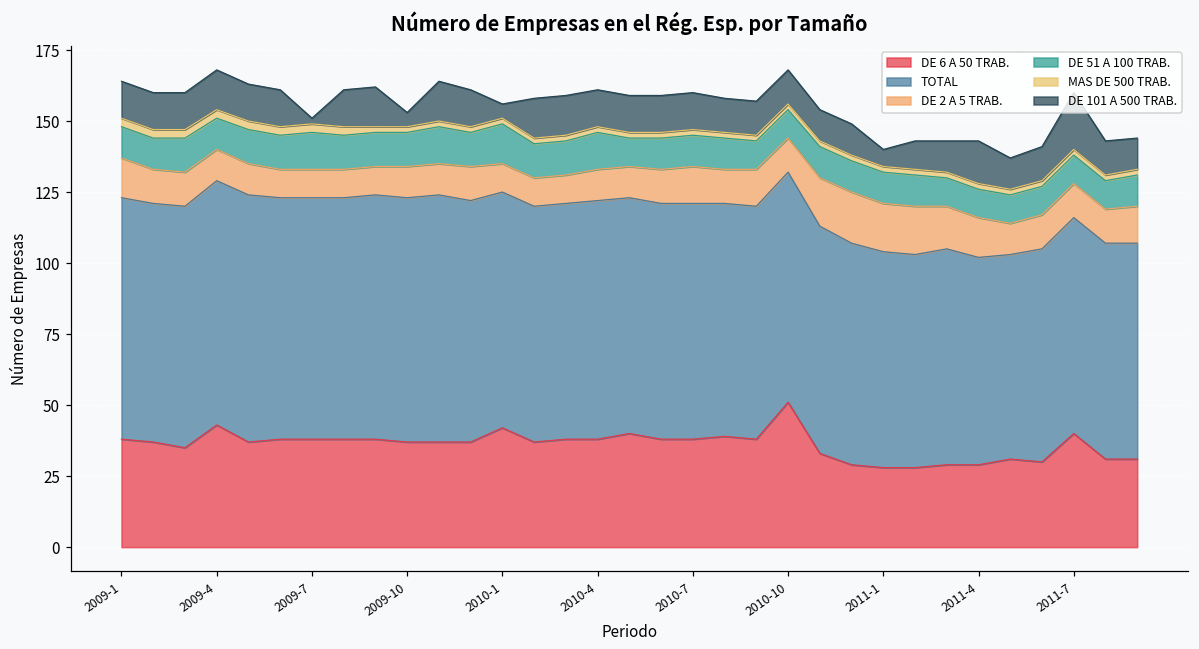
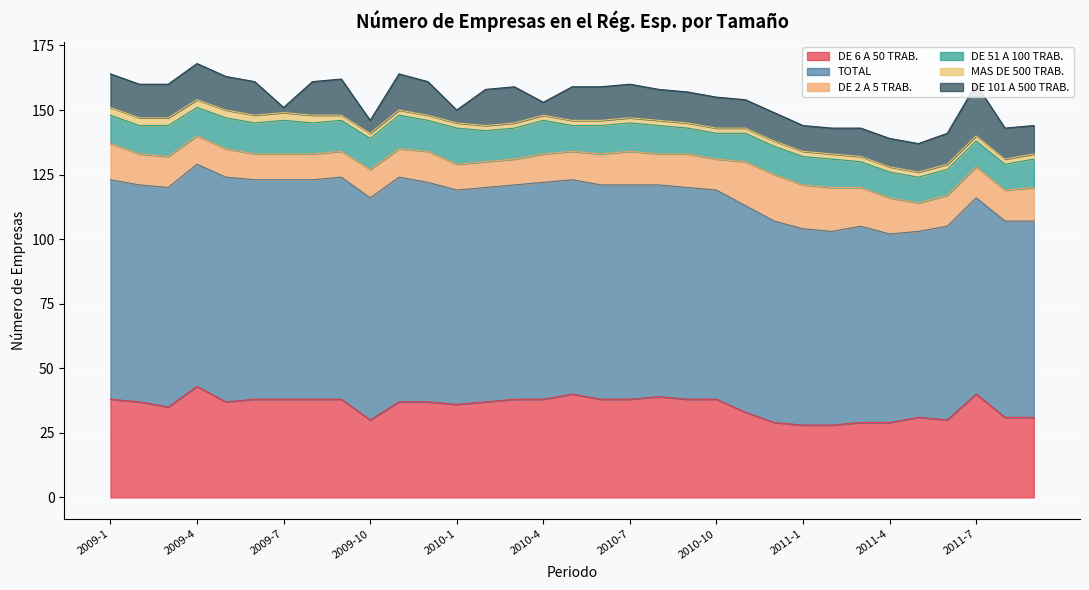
  {
    "DE 6 A 50 TRAB.": {
      "2009-1": 38,
      "2009-4": 43,
      "2009-7": 38,
-     "2009-10": 37,
-     "2010-1": 42,
+     "2009-10": 30,
+     "2010-1": 36,
      "2010-4": 38,
      "2010-7": 38,
-     "2010-10": 51,
+     "2010-10": 38,
      "2011-1": 28,
      "2011-4": 29,
      "2011-7": 40
    },
    "DE 101 A 500 TRAB.": {
      "2009-1": 13,
      "2009-4": 14,
      "2009-7": 2,
      "2009-10": 5,
      "2010-1": 5,
-     "2010-4": 13,
+     "2010-4": 5,
      "2010-7": 13,
      "2010-10": 12,
-     "2011-1": 6,
-     "2011-4": 15
+     "2011-1": 10,
+     "2011-4": 11
    }
  }
